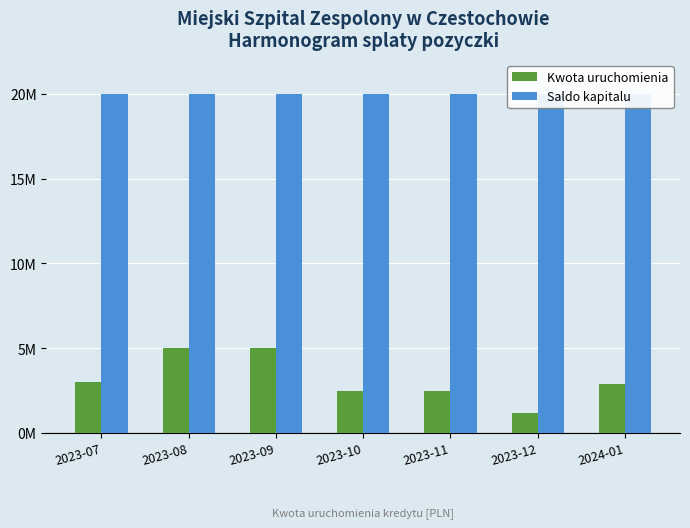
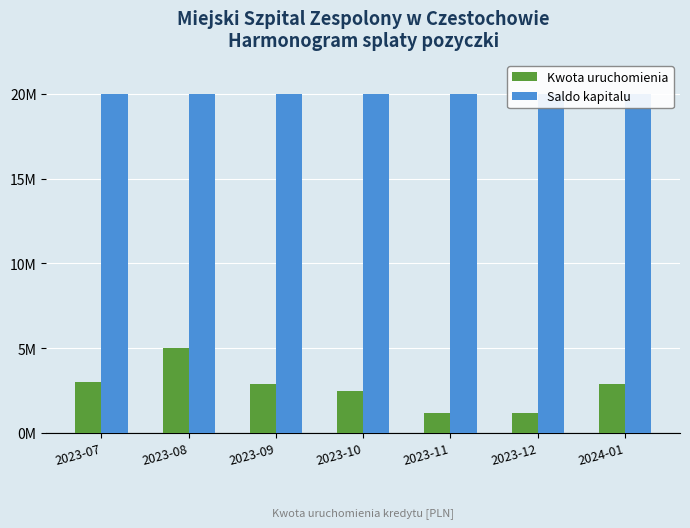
  {
    "Kwota uruchomienia": {
      "2023-07": 3000000,
      "2023-08": 5000000,
-     "2023-09": 5000000,
+     "2023-09": 2900000,
      "2023-10": 2500000,
-     "2023-11": 2500000,
+     "2023-11": 1200000,
      "2023-12": 1200000,
      "2024-01": 2900000
    },
    "Saldo kapitalu": {
      "2023-07": 20000000,
      "2023-08": 20000000,
      "2023-09": 20000000,
      "2023-10": 20000000,
      "2023-11": 20000000
    }
  }
